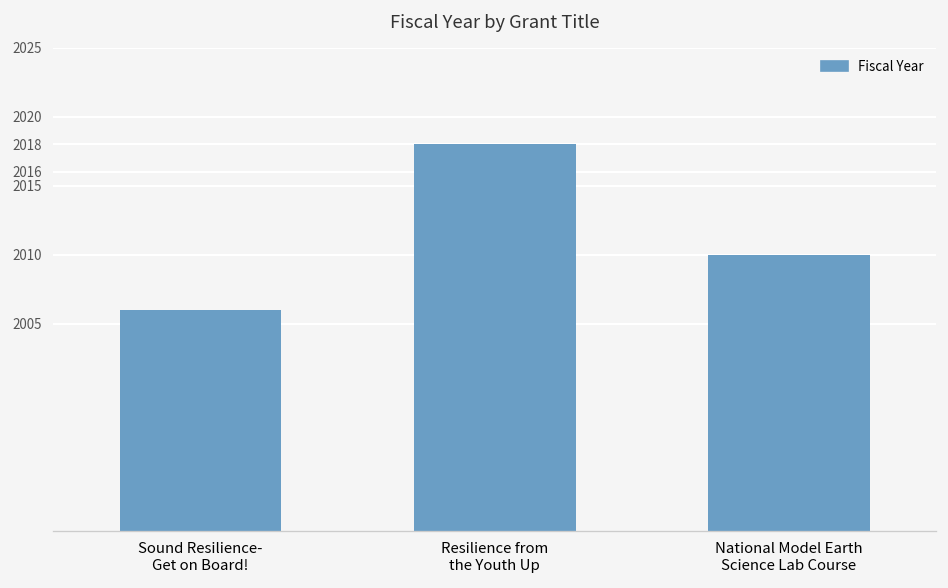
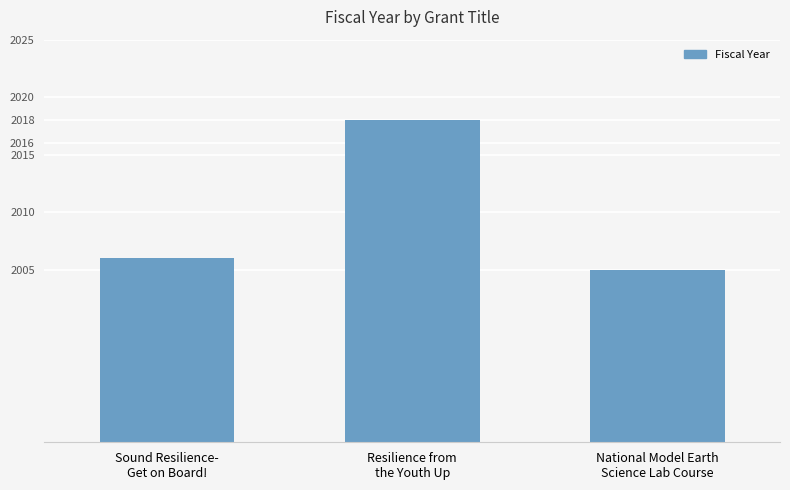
  {
    "Sound Resilience- Get on Board!": 2006,
    "Resilience from the Youth Up": 2018,
-   "National Model Earth Science Lab Course": 2010
+   "National Model Earth Science Lab Course": 2005
  }
